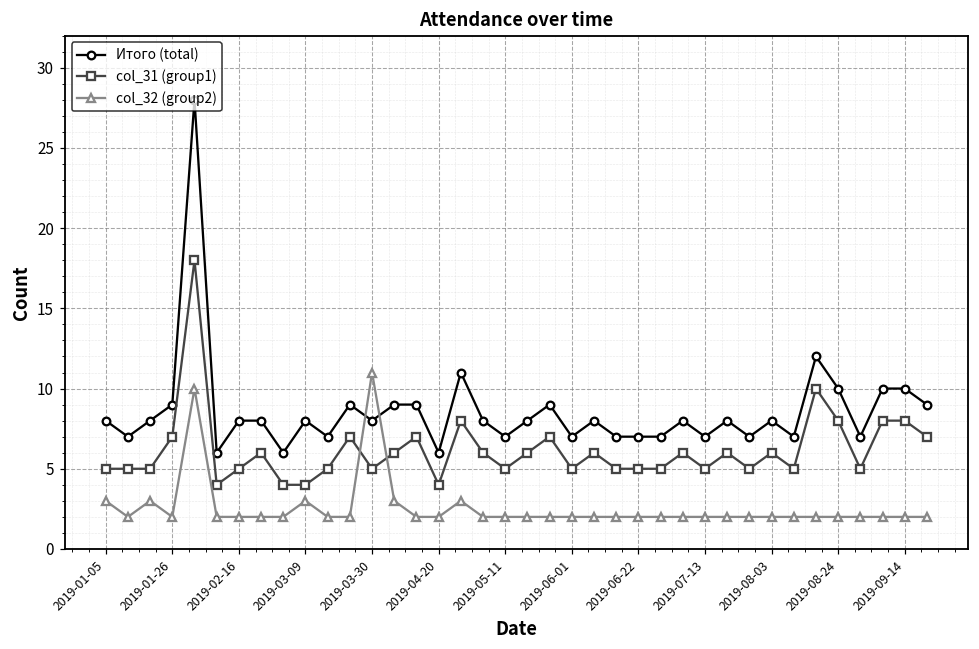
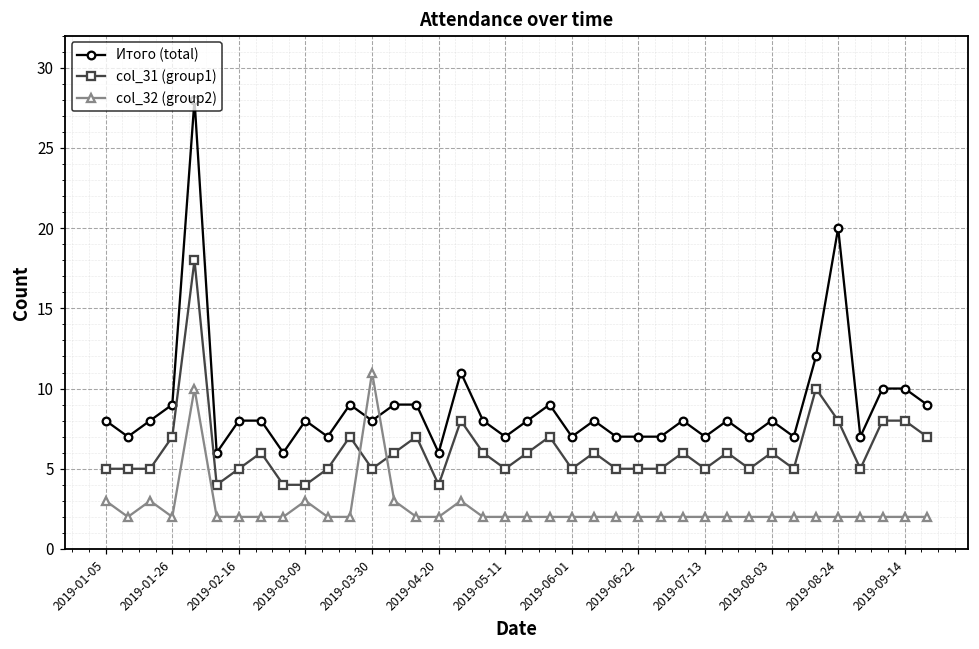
  {
    "Итого (total)": {
      "2019-01-05": 8,
      "2019-01-26": 9,
      "2019-02-16": 8,
      "2019-03-09": 8,
      "2019-03-30": 8,
      "2019-04-20": 6,
      "2019-05-11": 7,
      "2019-06-01": 7,
      "2019-06-22": 7,
      "2019-07-13": 7,
      "2019-08-03": 8,
-     "2019-08-24": 10,
+     "2019-08-24": 20,
      "2019-09-14": 10
    },
    "col_31 (group1)": {
      "2019-01-05": 5,
      "2019-01-26": 7,
      "2019-02-16": 5,
      "2019-03-09": 4,
      "2019-03-30": 5,
      "2019-04-20": 4,
      "2019-05-11": 5,
      "2019-06-01": 5,
      "2019-06-22": 5,
      "2019-07-13": 5,
      "2019-08-03": 6,
      "2019-08-24": 8,
      "2019-09-14": 8
    },
    "col_32 (group2)": {
      "2019-01-05": 3,
      "2019-01-26": 2,
      "2019-02-16": 2,
      "2019-03-09": 3,
      "2019-03-30": 11,
      "2019-04-20": 2,
      "2019-05-11": 2,
      "2019-06-01": 2,
      "2019-06-22": 2,
      "2019-07-13": 2,
      "2019-08-03": 2,
      "2019-08-24": 2,
      "2019-09-14": 2
    }
  }
